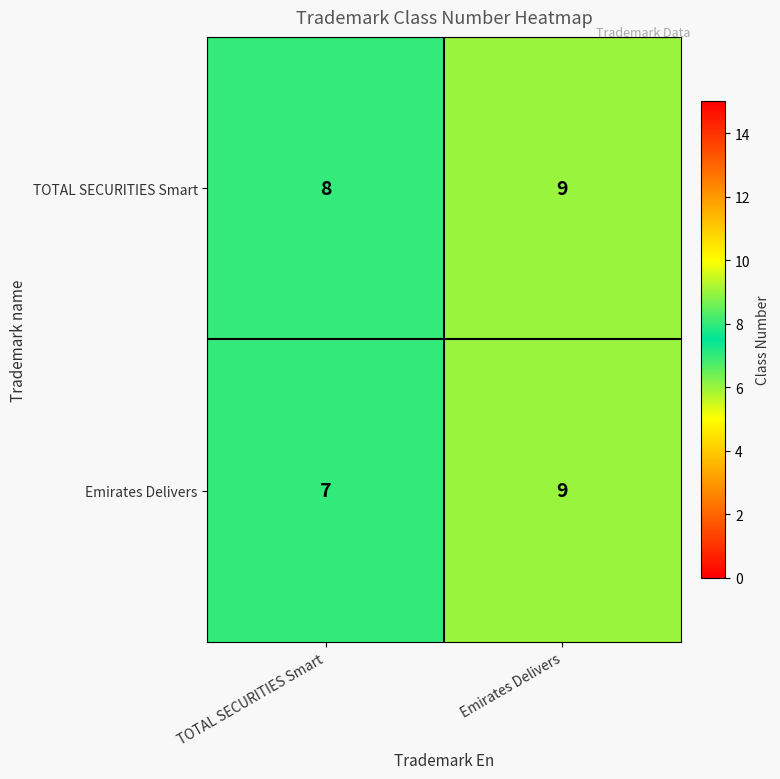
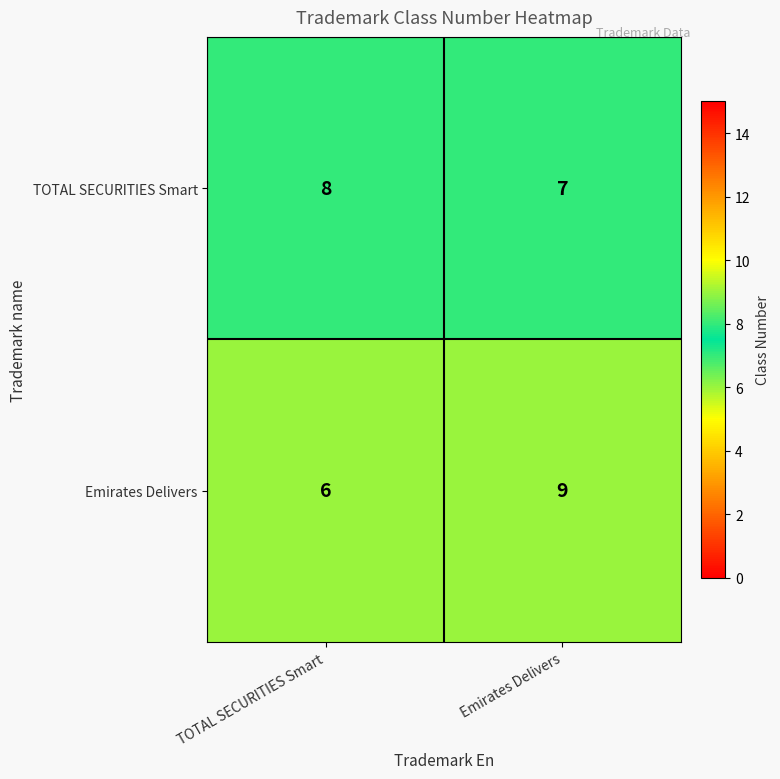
  {
    "TOTAL SECURITIES Smart": {
      "TOTAL SECURITIES Smart": 8,
-     "Emirates Delivers": 9
+     "Emirates Delivers": 7
    },
    "Emirates Delivers": {
-     "TOTAL SECURITIES Smart": 7,
+     "TOTAL SECURITIES Smart": 6,
      "Emirates Delivers": 9
    }
  }
